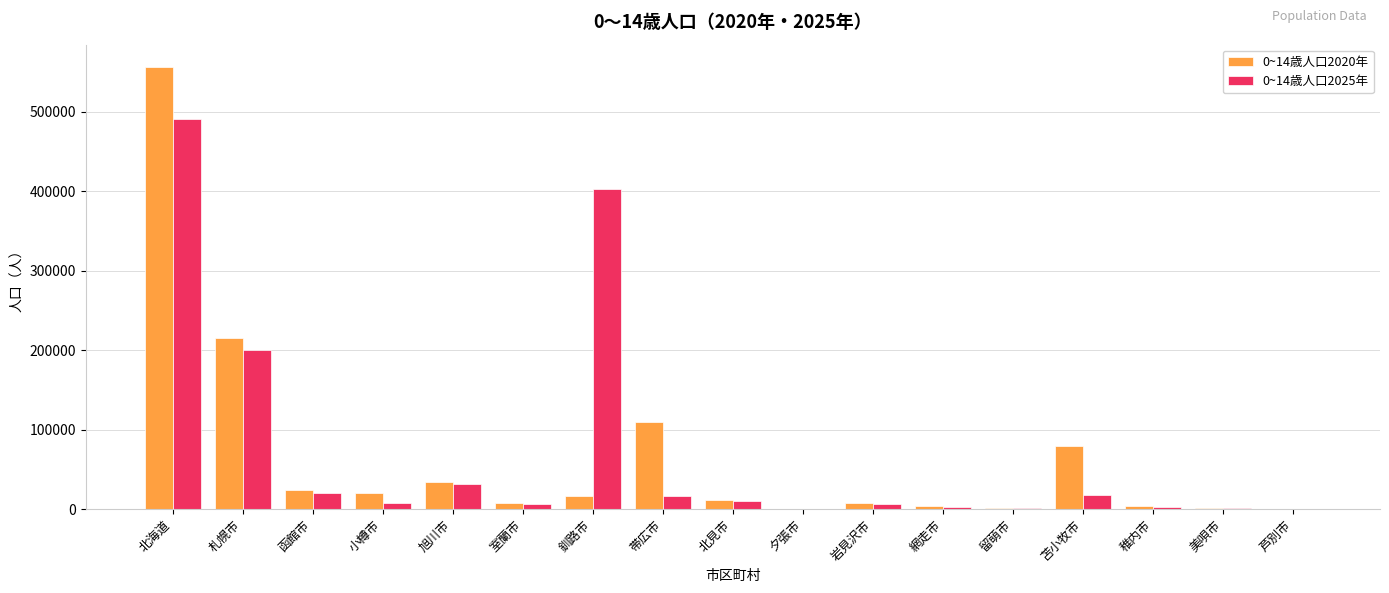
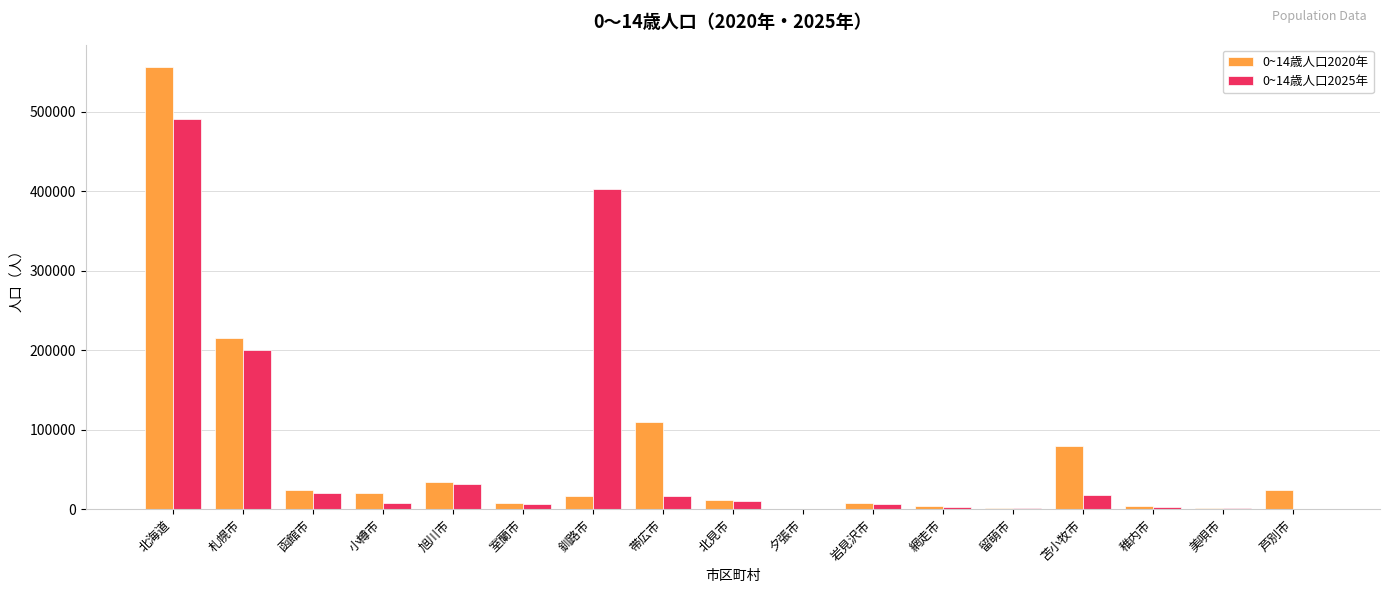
  {
    "0~14歳人口2020年": {
      "北海道": 560000,
      "札幌市": 220000,
      "函館市": 20000,
      "小樽市": 20000,
      "旭川市": 30000,
      "室蘭市": 10000,
      "釧路市": 20000,
      "帯広市": 110000,
      "北見市": 10000,
      "岩見沢市": 10000,
      "網走市": 0,
      "苫小牧市": 80000,
      "稚内市": 0,
-     "芦別市": 0
+     "芦別市": 20000
    },
    "0~14歳人口2025年": {
      "北海道": 490000,
      "札幌市": 200000,
      "函館市": 20000,
      "小樽市": 10000,
      "旭川市": 30000,
      "室蘭市": 10000,
      "釧路市": 400000,
      "帯広市": 20000,
      "北見市": 10000,
      "岩見沢市": 10000,
      "苫小牧市": 20000
    }
  }
